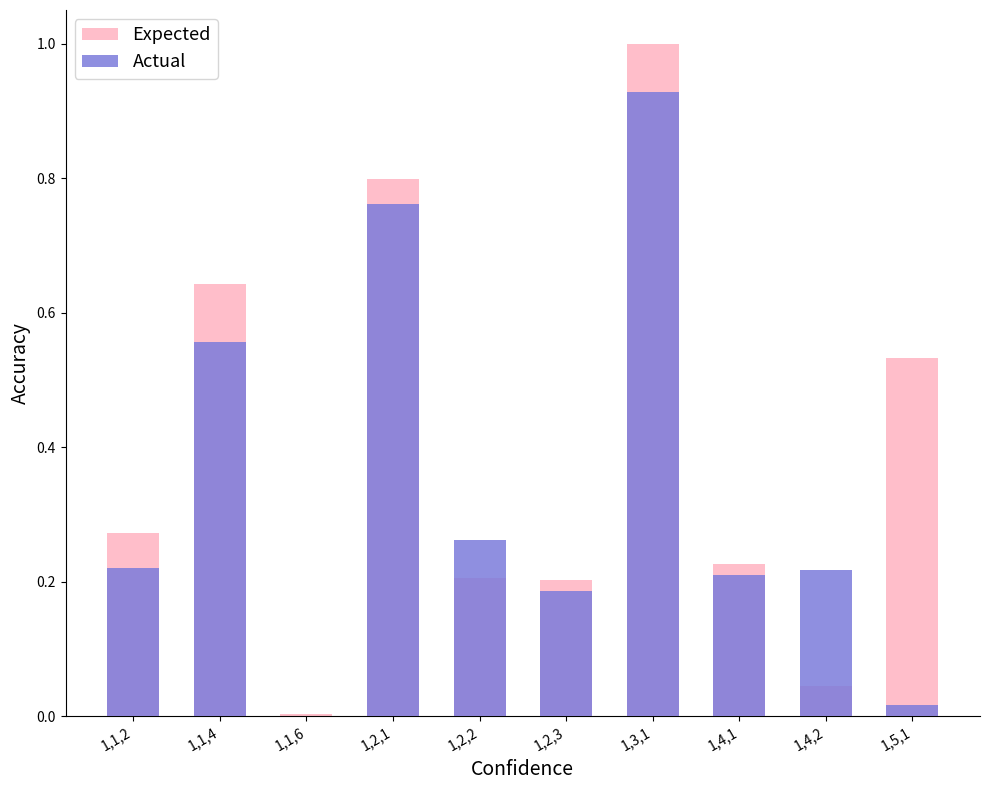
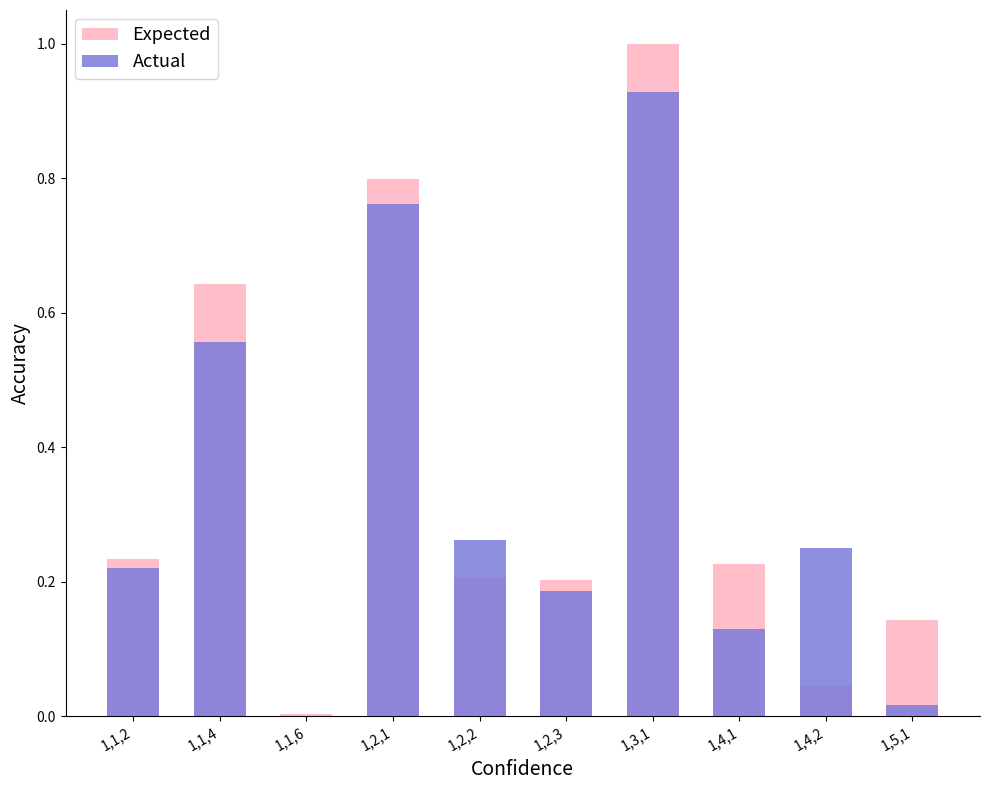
  {
    "Expected": {
-     "1,1,2": 0.27,
+     "1,1,2": 0.23,
      "1,1,4": 0.64,
      "1,2,1": 0.80,
      "1,2,3": 0.20,
      "1,3,1": 1.00,
      "1,4,1": 0.23,
-     "1,5,1": 0.53
+     "1,5,1": 0.14
    },
    "Actual": {
      "1,1,6": 0.00,
      "1,2,2": 0.26,
-     "1,4,1": 0.21,
-     "1,4,2": 0.22
+     "1,4,1": 0.13,
+     "1,4,2": 0.25
    }
  }
